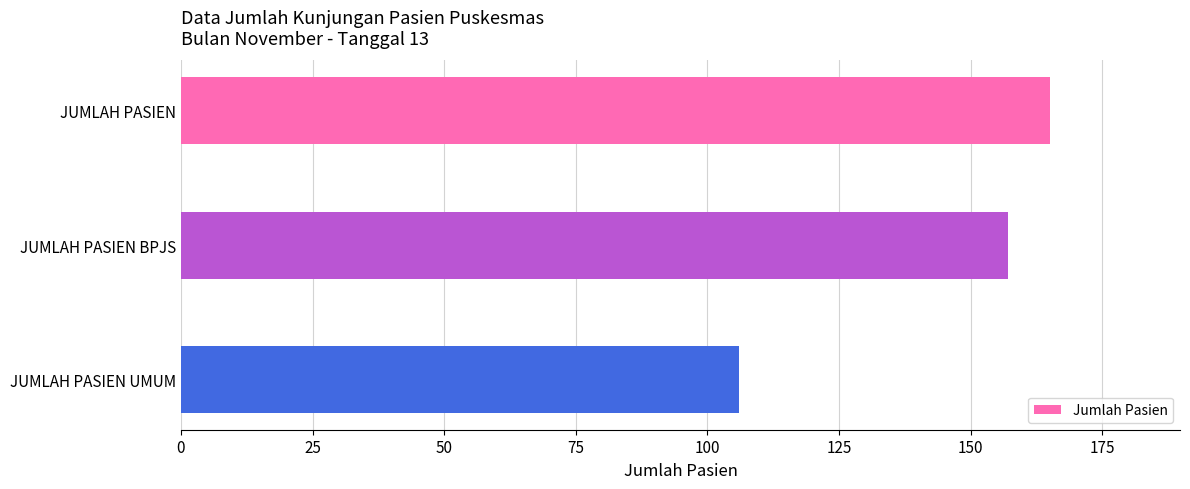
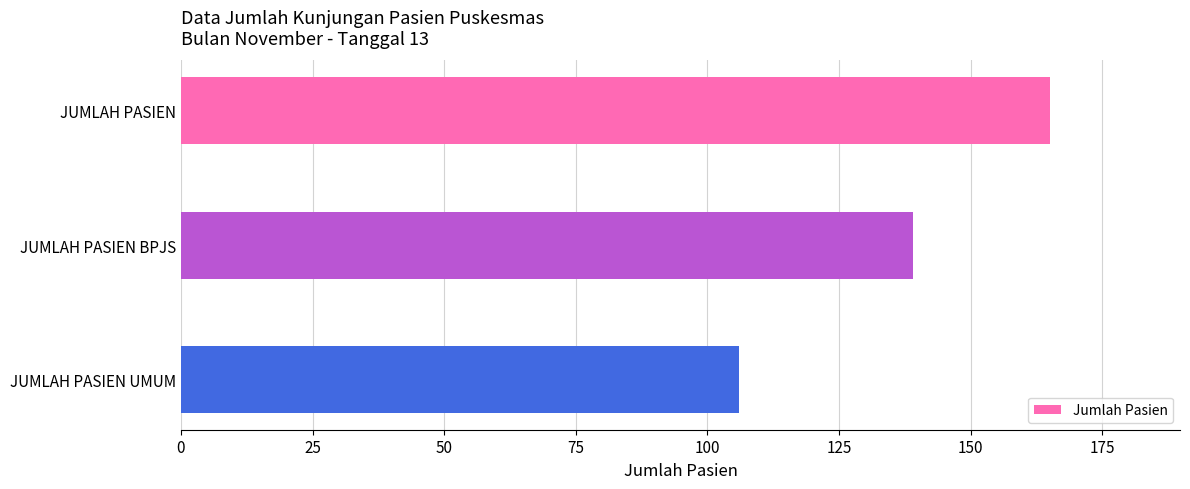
  {
    "JUMLAH PASIEN": 165,
-   "JUMLAH PASIEN BPJS": 157,
+   "JUMLAH PASIEN BPJS": 139,
    "JUMLAH PASIEN UMUM": 106
  }
